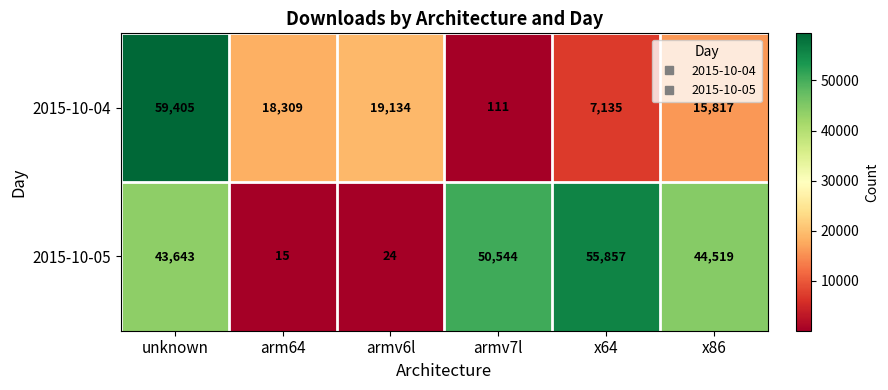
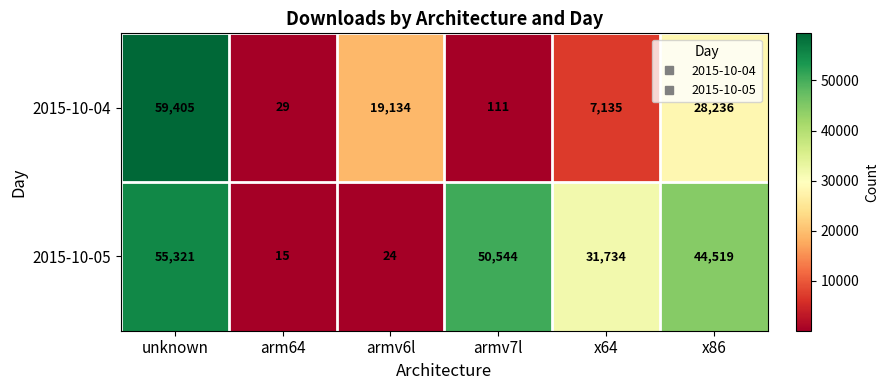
  {
    "2015-10-04": {
      "unknown": "59,405",
-     "arm64": "18,309",
+     "arm64": "29",
      "armv6l": "19,134",
      "armv7l": "111",
      "x64": "7,135",
-     "x86": "15,817"
+     "x86": "28,236"
    },
    "2015-10-05": {
-     "unknown": "43,643",
+     "unknown": "55,321",
      "arm64": "15",
      "armv6l": "24",
      "armv7l": "50,544",
-     "x64": "55,857",
+     "x64": "31,734",
      "x86": "44,519"
    }
  }
